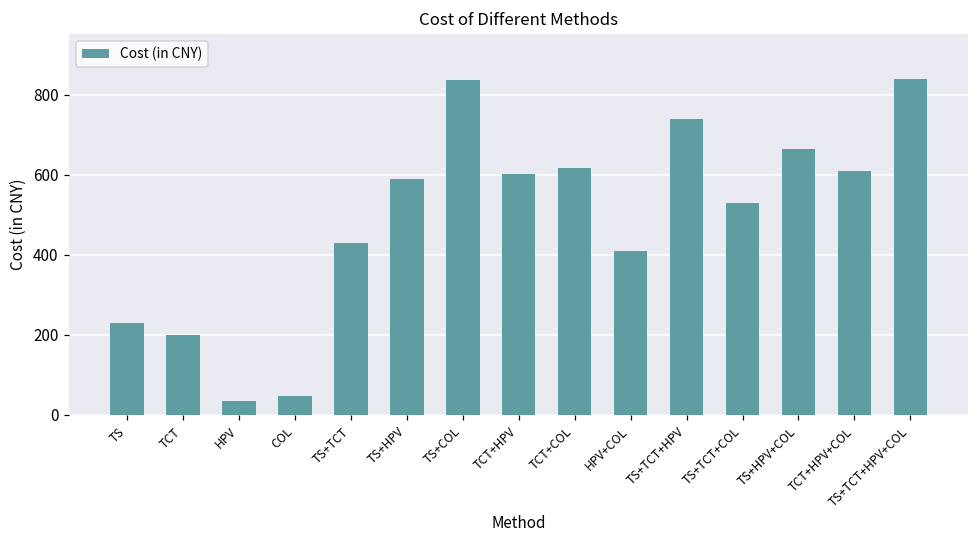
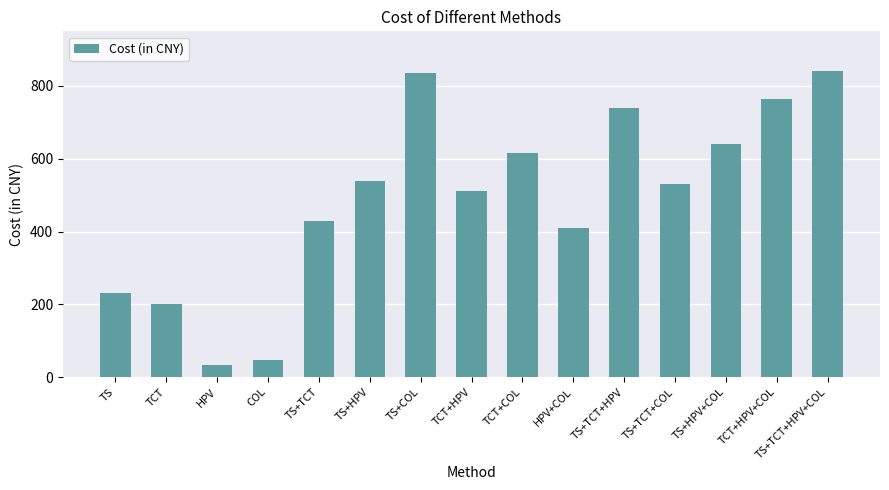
  {
    "TS": 230,
    "TCT": 200,
    "HPV": 30,
    "COL": 50,
    "TS+TCT": 430,
-   "TS+HPV": 590,
+   "TS+HPV": 540,
    "TS+COL": 840,
-   "TCT+HPV": 600,
+   "TCT+HPV": 510,
    "TCT+COL": 620,
    "HPV+COL": 410,
    "TS+TCT+HPV": 740,
    "TS+TCT+COL": 530,
-   "TS+HPV+COL": 660,
-   "TCT+HPV+COL": 610,
+   "TS+HPV+COL": 640,
+   "TCT+HPV+COL": 770,
    "TS+TCT+HPV+COL": 840
  }
